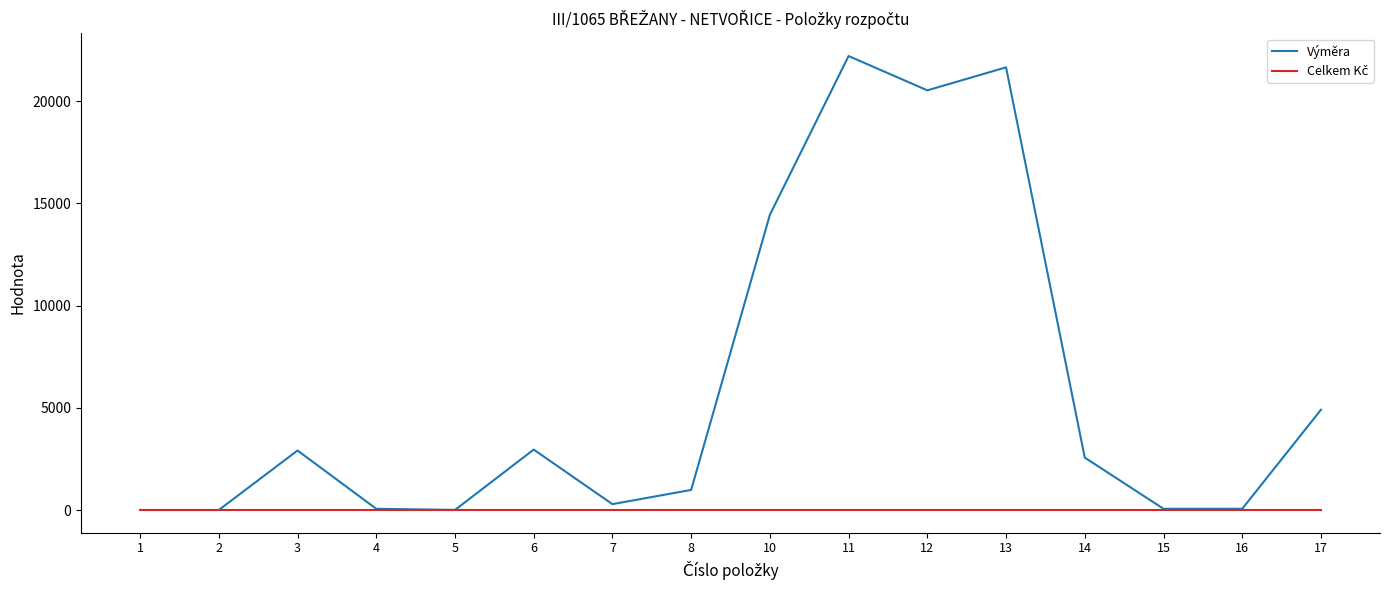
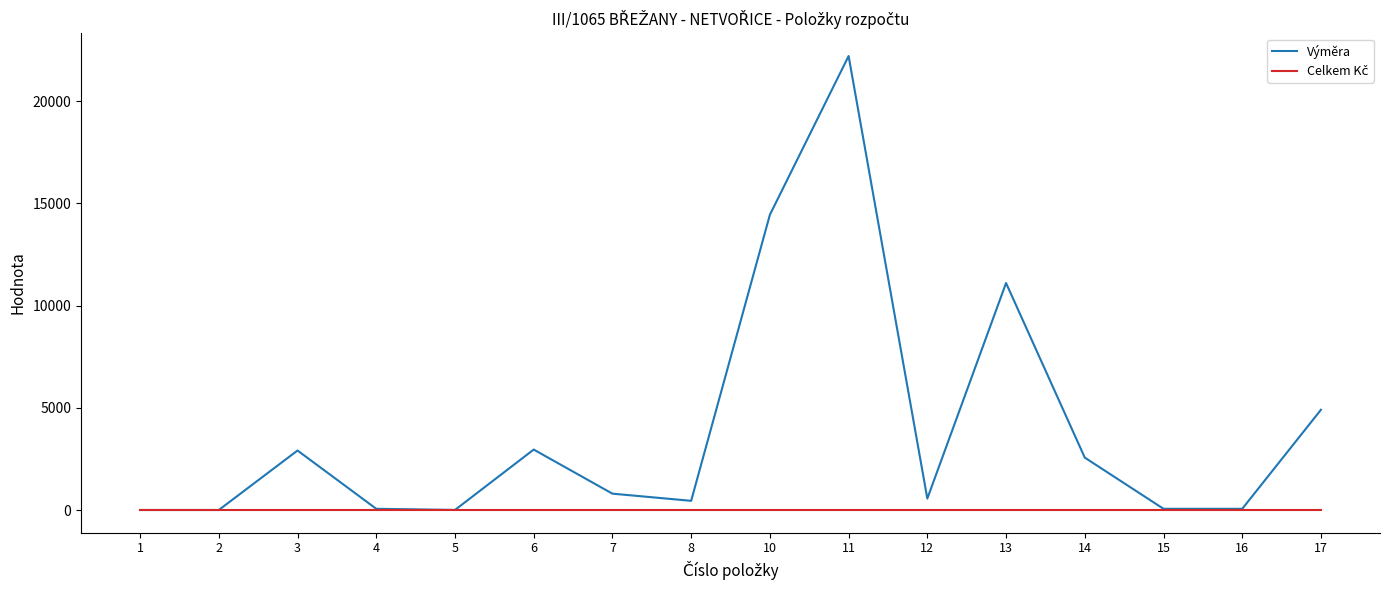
  {
    "Výměra": {
      "3": 2900,
      "6": 3000,
-     "7": 300,
-     "8": 1000,
+     "7": 800,
+     "8": 500,
      "10": 14400,
      "11": 22200,
-     "12": 20500,
-     "13": 21600,
+     "12": 600,
+     "13": 11100,
      "14": 2600,
      "17": 4900
    },
    "Celkem Kč": {
      "3": 0,
      "6": 0,
      "7": 0,
      "8": 0,
      "10": 0,
      "11": 0,
      "12": 0,
      "13": 0,
      "14": 0,
      "17": 0
    }
  }
